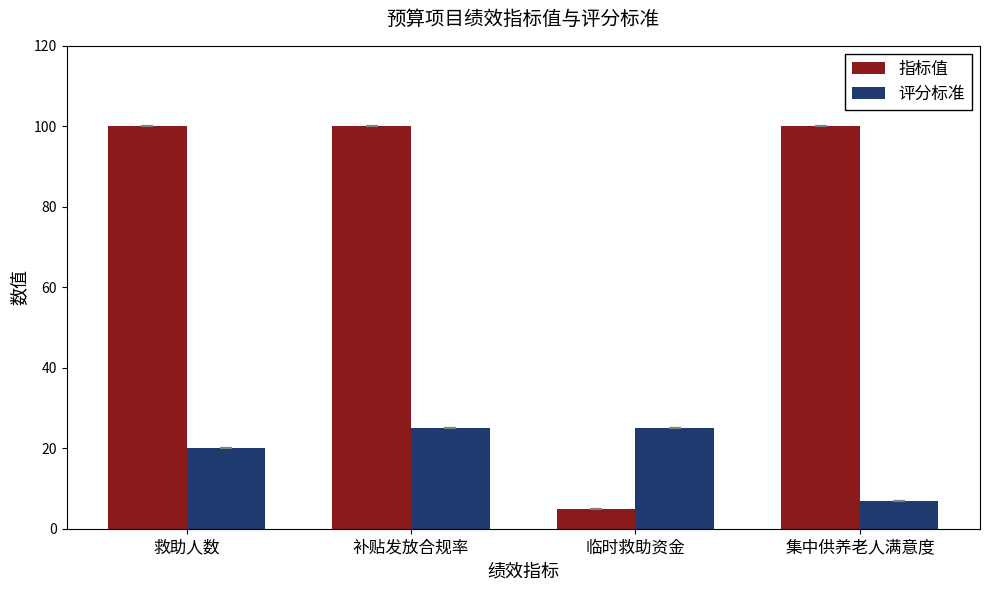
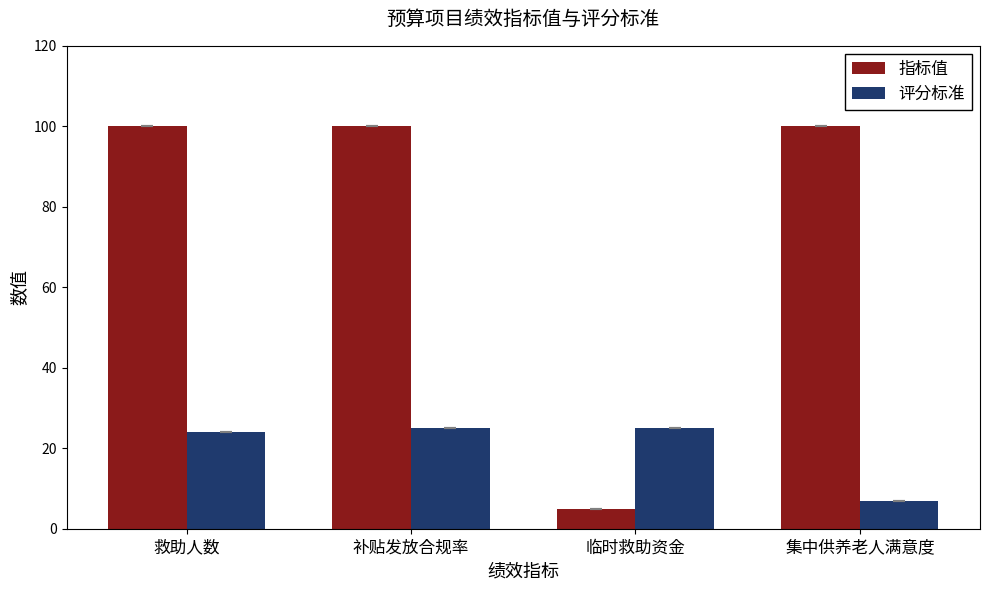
  {
    "指标值": {
      "救助人数": 100,
      "补贴发放合规率": 100,
      "临时救助资金": 5,
      "集中供养老人满意度": 100
    },
    "评分标准": {
-     "救助人数": 20,
+     "救助人数": 24,
      "补贴发放合规率": 25,
      "临时救助资金": 25,
      "集中供养老人满意度": 7
    }
  }
